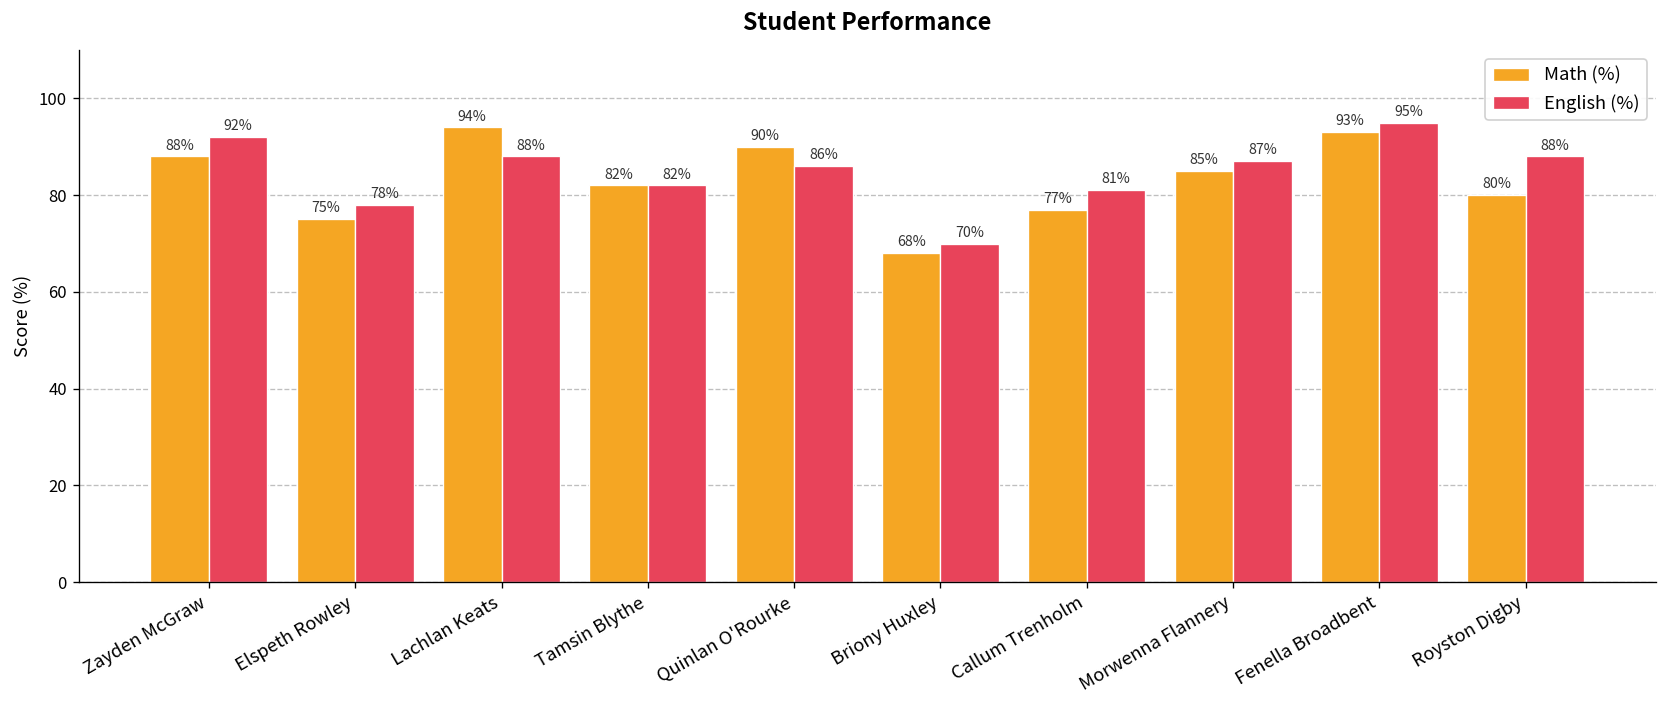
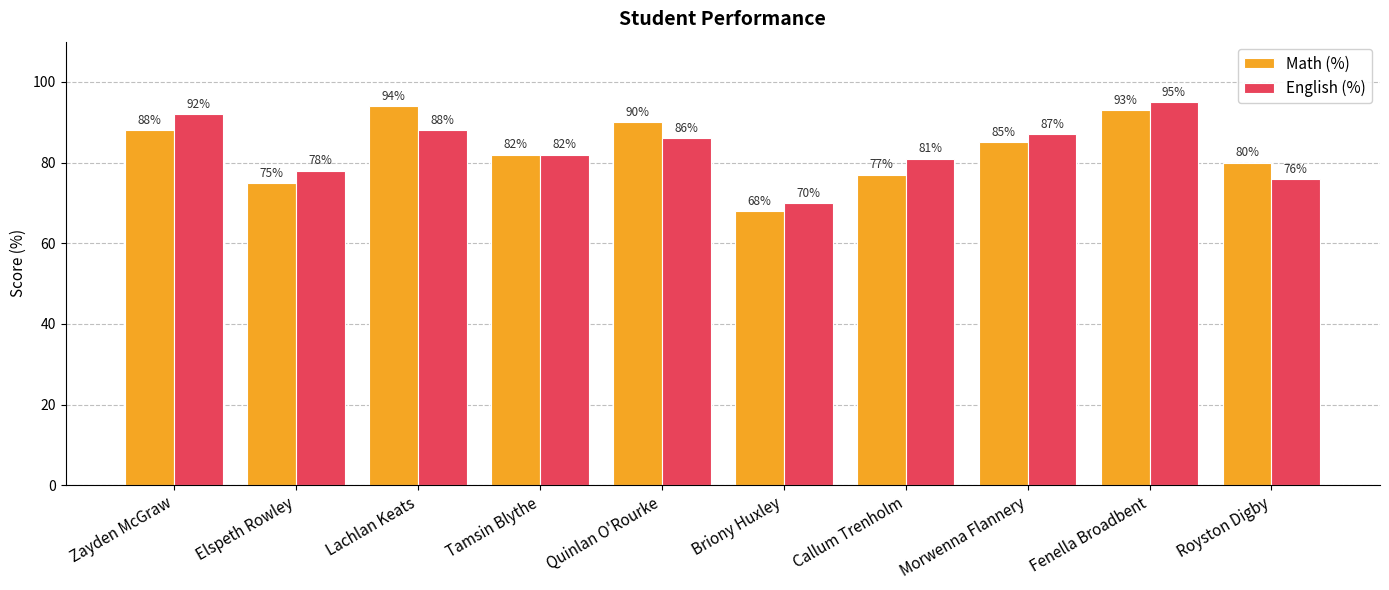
  {
    "Math (%)": {
      "Zayden McGraw": "88%",
      "Elspeth Rowley": "75%",
      "Lachlan Keats": "94%",
      "Tamsin Blythe": "82%",
      "Quinlan O'Rourke": "90%",
      "Briony Huxley": "68%",
      "Callum Trenholm": "77%",
      "Morwenna Flannery": "85%",
      "Fenella Broadbent": "93%",
      "Royston Digby": "80%"
    },
    "English (%)": {
      "Zayden McGraw": "92%",
      "Elspeth Rowley": "78%",
      "Lachlan Keats": "88%",
      "Tamsin Blythe": "82%",
      "Quinlan O'Rourke": "86%",
      "Briony Huxley": "70%",
      "Callum Trenholm": "81%",
      "Morwenna Flannery": "87%",
      "Fenella Broadbent": "95%",
-     "Royston Digby": "88%"
+     "Royston Digby": "76%"
    }
  }
